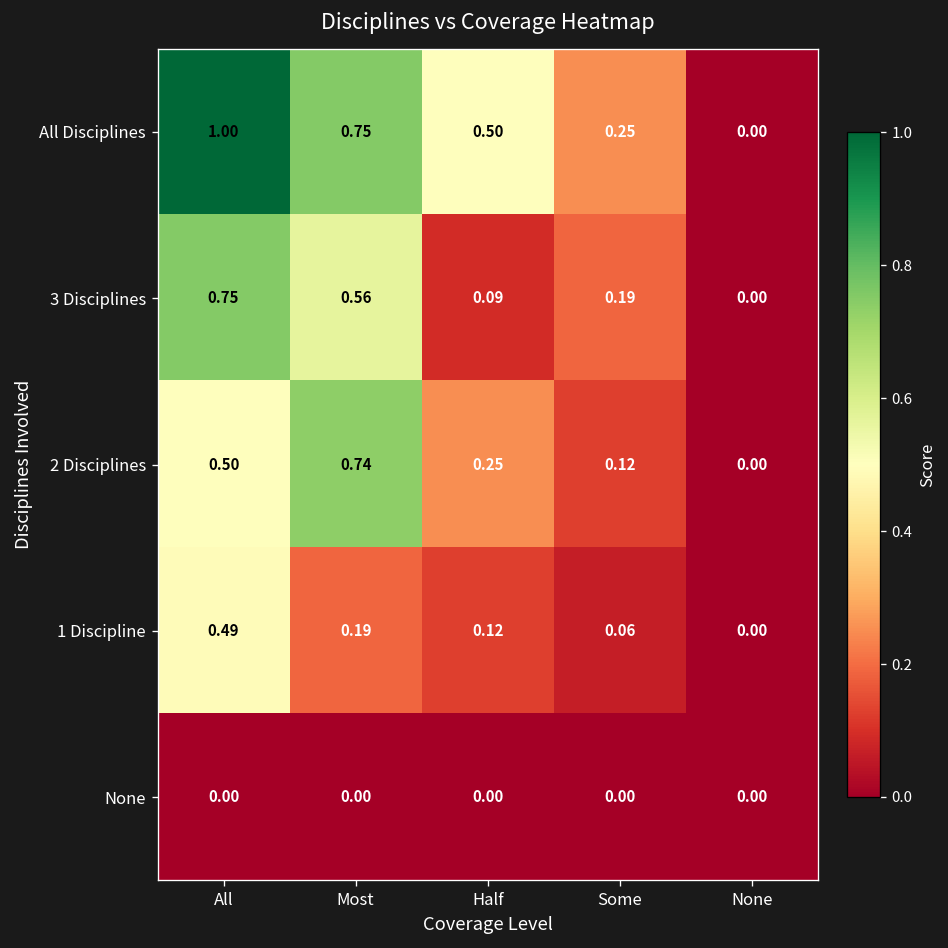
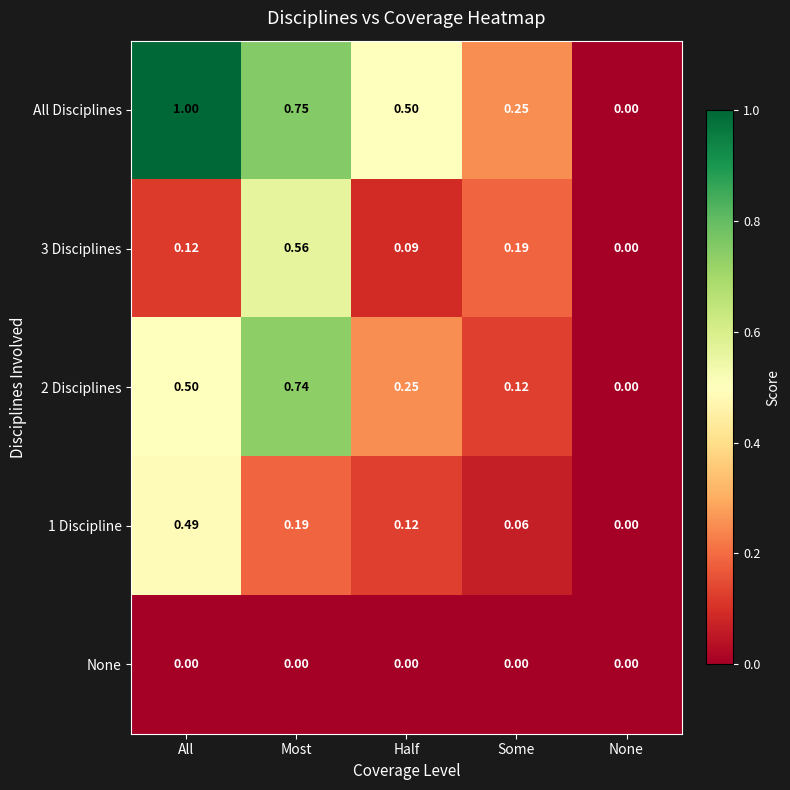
  {
    "All Disciplines": {
      "All": 1.00,
      "Most": 0.75,
      "Half": 0.50,
      "Some": 0.25,
      "None": 0.00
    },
    "3 Disciplines": {
-     "All": 0.75,
+     "All": 0.12,
      "Most": 0.56,
      "Half": 0.09,
      "Some": 0.19,
      "None": 0.00
    },
    "2 Disciplines": {
      "All": 0.50,
      "Most": 0.74,
      "Half": 0.25,
      "Some": 0.12,
      "None": 0.00
    },
    "1 Discipline": {
      "All": 0.49,
      "Most": 0.19,
      "Half": 0.12,
      "Some": 0.06,
      "None": 0.00
    },
    "None": {
      "All": 0.00,
      "Most": 0.00,
      "Half": 0.00,
      "Some": 0.00,
      "None": 0.00
    }
  }
